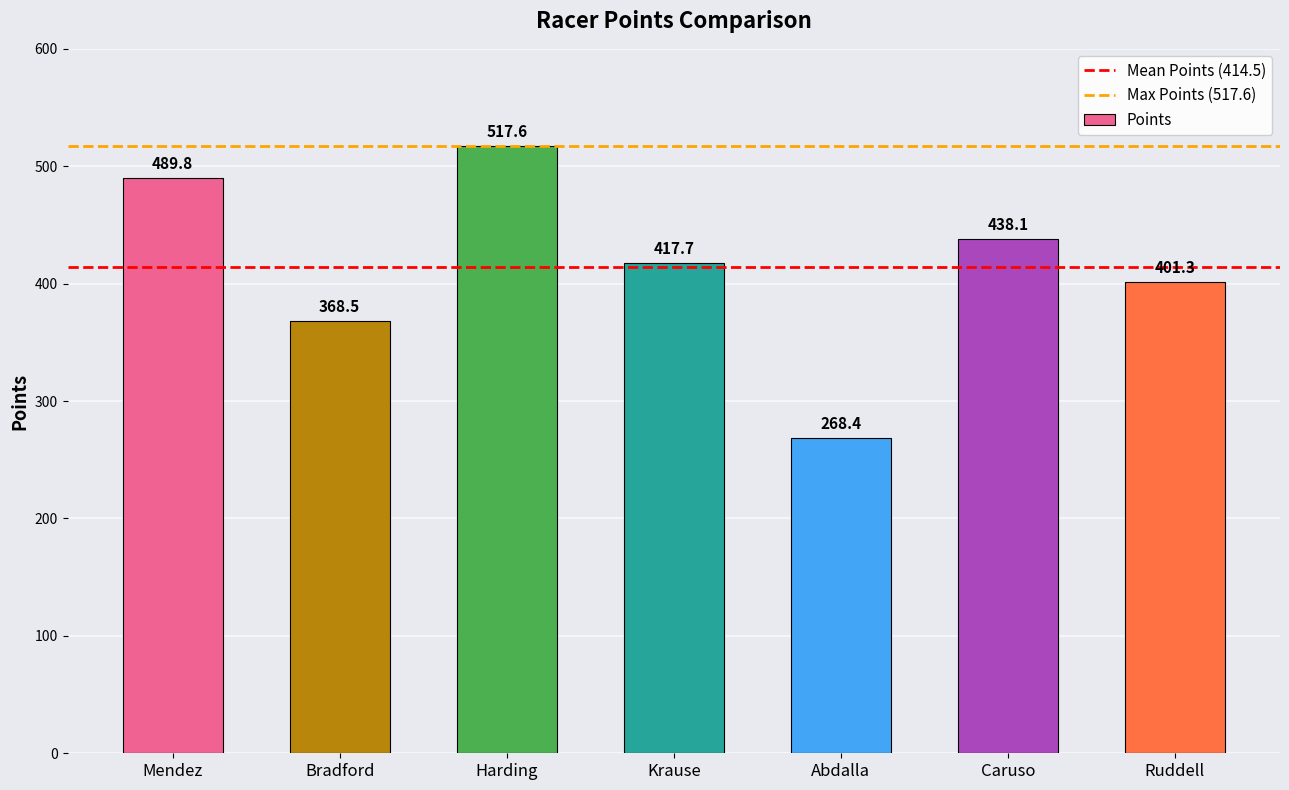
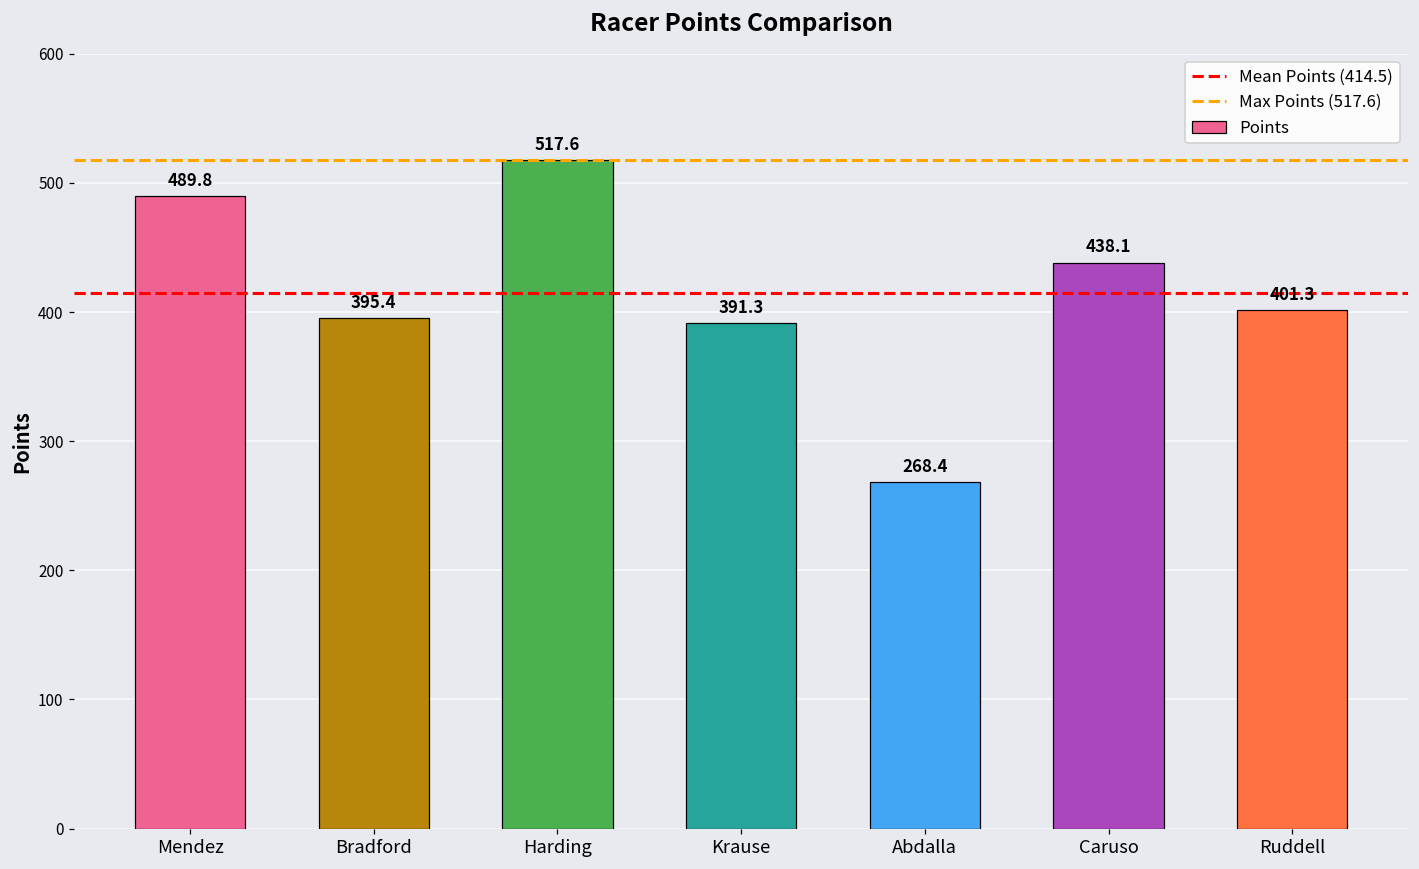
  {
    "Mendez": 489.8,
-   "Bradford": 368.5,
+   "Bradford": 395.4,
    "Harding": 517.6,
-   "Krause": 417.7,
+   "Krause": 391.3,
    "Abdalla": 268.4,
    "Caruso": 438.1,
    "Ruddell": 401.3
  }
